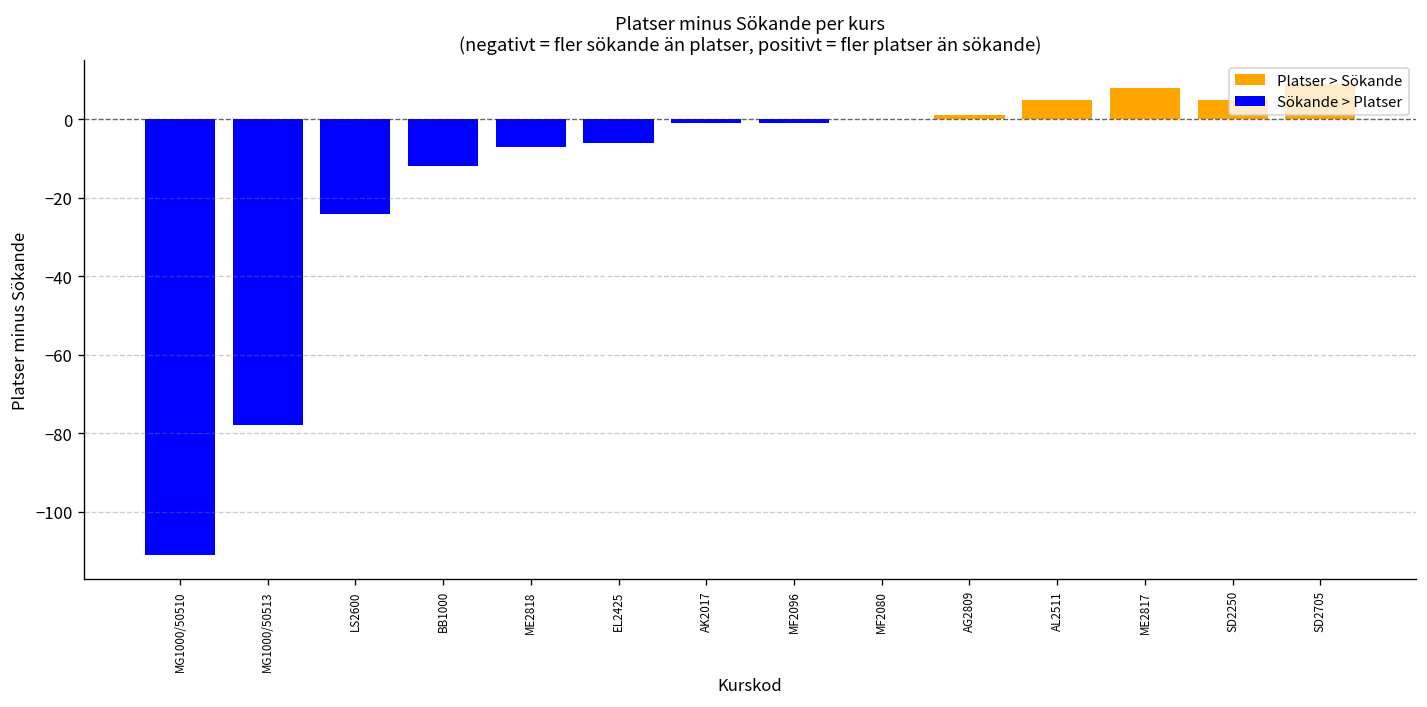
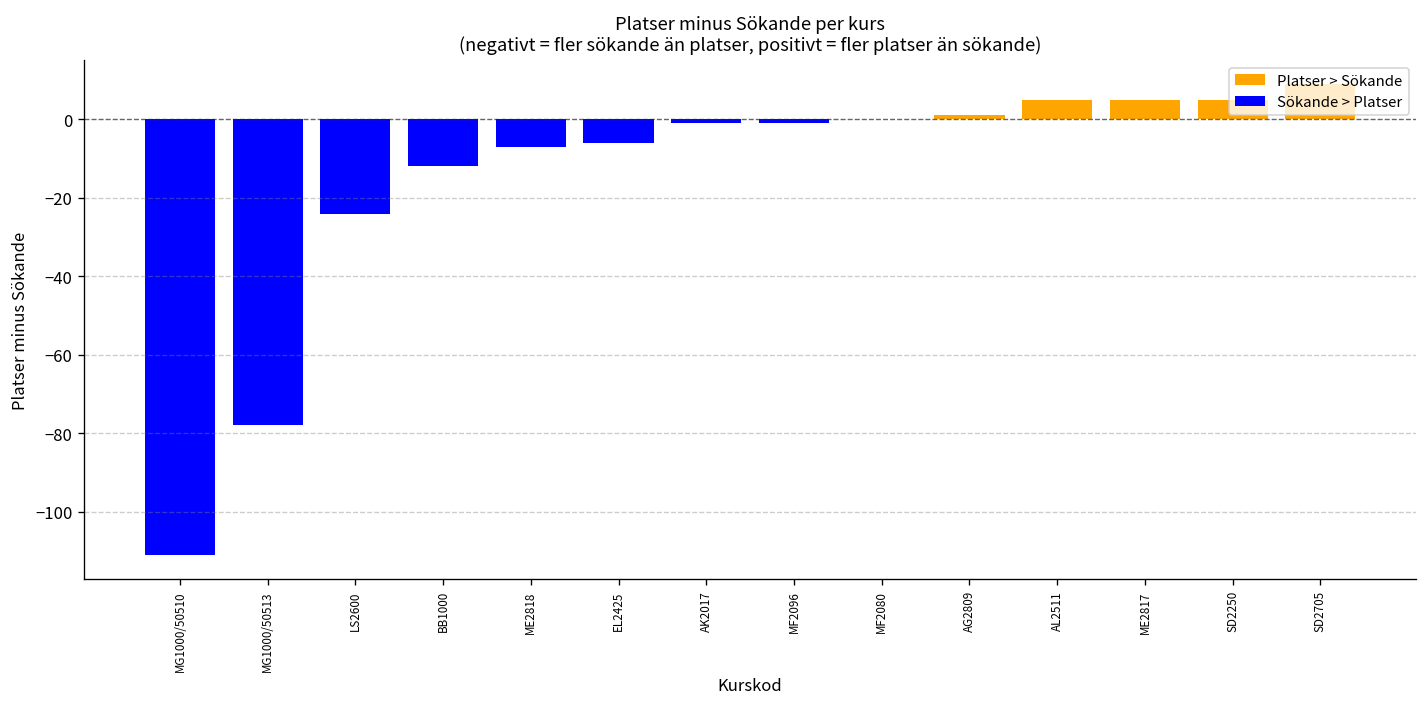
  {
    "Platser > Sökande": {
      "MG1000/50510": 0,
      "MG1000/50513": 0,
      "LS2600": 0,
      "BB1000": 0,
      "ME2818": 0,
      "EL2425": 0,
      "AK2017": 0,
      "MF2096": 0,
      "MF2080": 0,
      "AG2809": 1,
      "AL2511": 5,
-     "ME2817": 8
+     "ME2817": 5
    },
    "Sökande > Platser": {
      "MG1000/50510": -111,
      "MG1000/50513": -78,
      "LS2600": -24,
      "BB1000": -12,
      "ME2818": -7,
      "EL2425": -6,
      "AK2017": -1,
      "MF2096": -1,
      "MF2080": 0,
      "AG2809": 0,
      "AL2511": 0,
      "ME2817": 0,
      "SD2250": 0,
      "SD2705": 0
    }
  }
